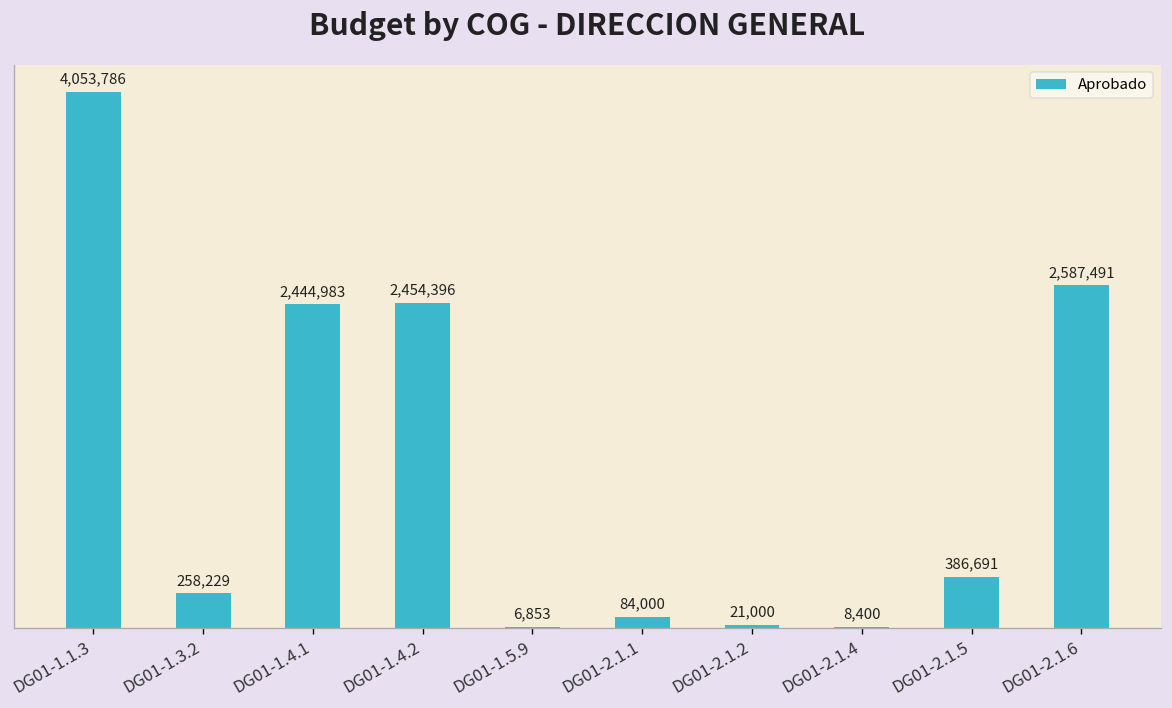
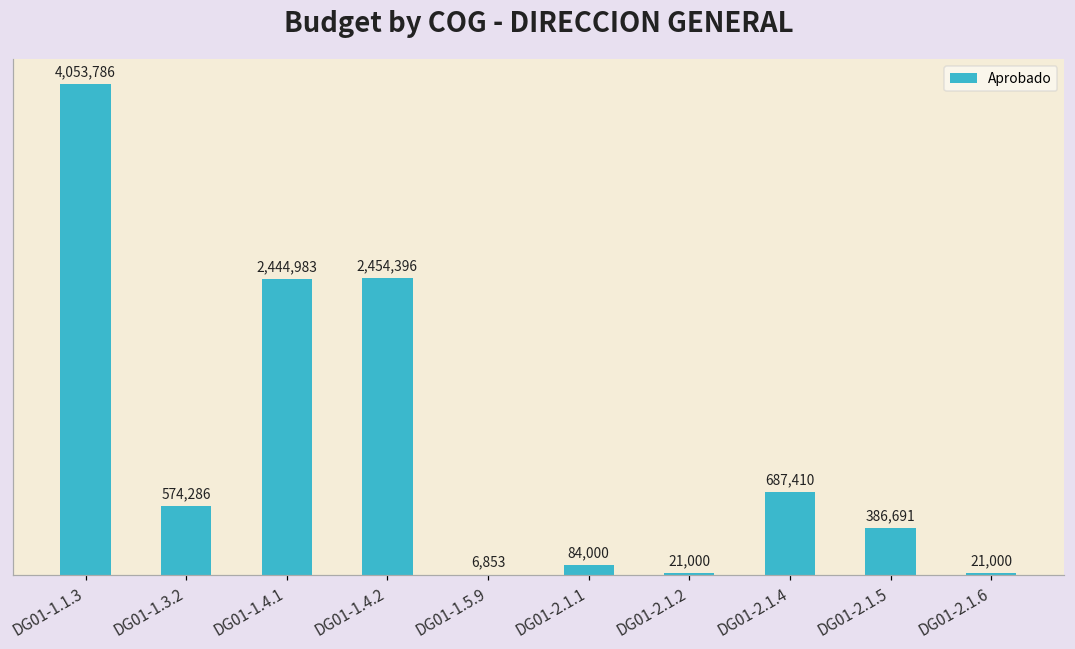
  {
    "DG01-1.1.3": "4,053,786",
-   "DG01-1.3.2": "258,229",
+   "DG01-1.3.2": "574,286",
    "DG01-1.4.1": "2,444,983",
    "DG01-1.4.2": "2,454,396",
    "DG01-1.5.9": "6,853",
    "DG01-2.1.1": "84,000",
    "DG01-2.1.2": "21,000",
-   "DG01-2.1.4": "8,400",
+   "DG01-2.1.4": "687,410",
    "DG01-2.1.5": "386,691",
-   "DG01-2.1.6": "2,587,491"
+   "DG01-2.1.6": "21,000"
  }
